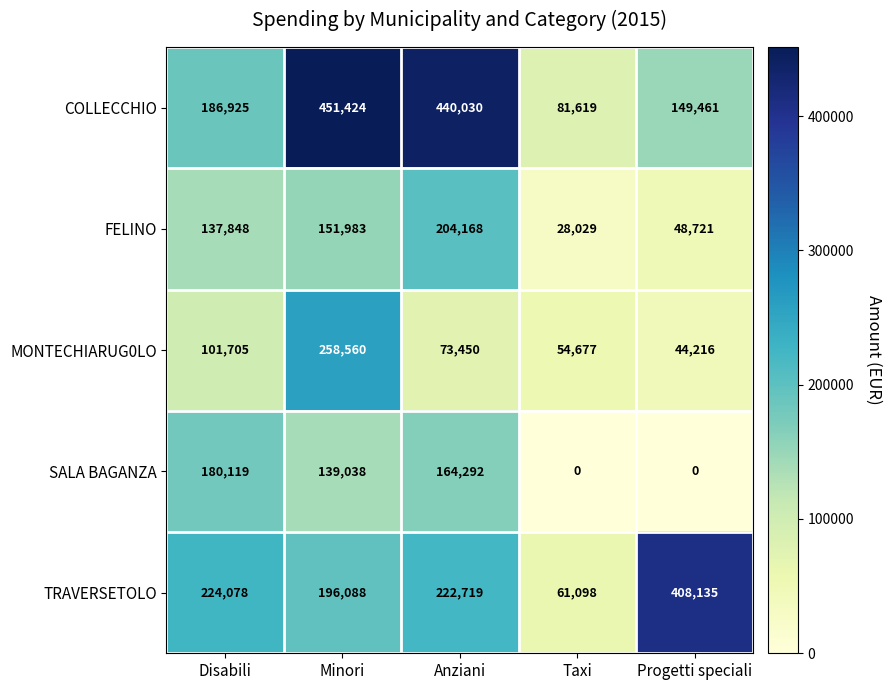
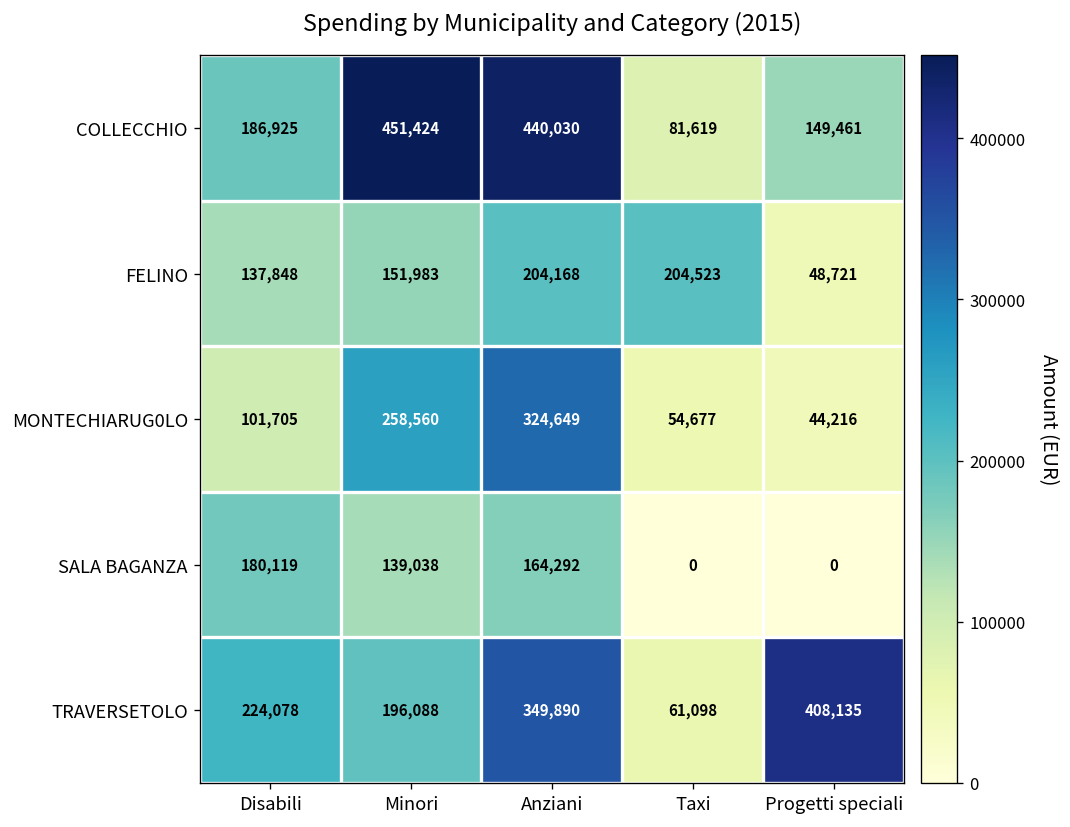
  {
    "COLLECCHIO": {
      "Disabili": "186,925",
      "Minori": "451,424",
      "Anziani": "440,030",
      "Taxi": "81,619",
      "Progetti speciali": "149,461"
    },
    "FELINO": {
      "Disabili": "137,848",
      "Minori": "151,983",
      "Anziani": "204,168",
-     "Taxi": "28,029",
+     "Taxi": "204,523",
      "Progetti speciali": "48,721"
    },
    "MONTECHIARUG0LO": {
      "Disabili": "101,705",
      "Minori": "258,560",
-     "Anziani": "73,450",
+     "Anziani": "324,649",
      "Taxi": "54,677",
      "Progetti speciali": "44,216"
    },
    "SALA BAGANZA": {
      "Disabili": "180,119",
      "Minori": "139,038",
      "Anziani": "164,292",
      "Taxi": "0",
      "Progetti speciali": "0"
    },
    "TRAVERSETOLO": {
      "Disabili": "224,078",
      "Minori": "196,088",
-     "Anziani": "222,719",
+     "Anziani": "349,890",
      "Taxi": "61,098",
      "Progetti speciali": "408,135"
    }
  }
